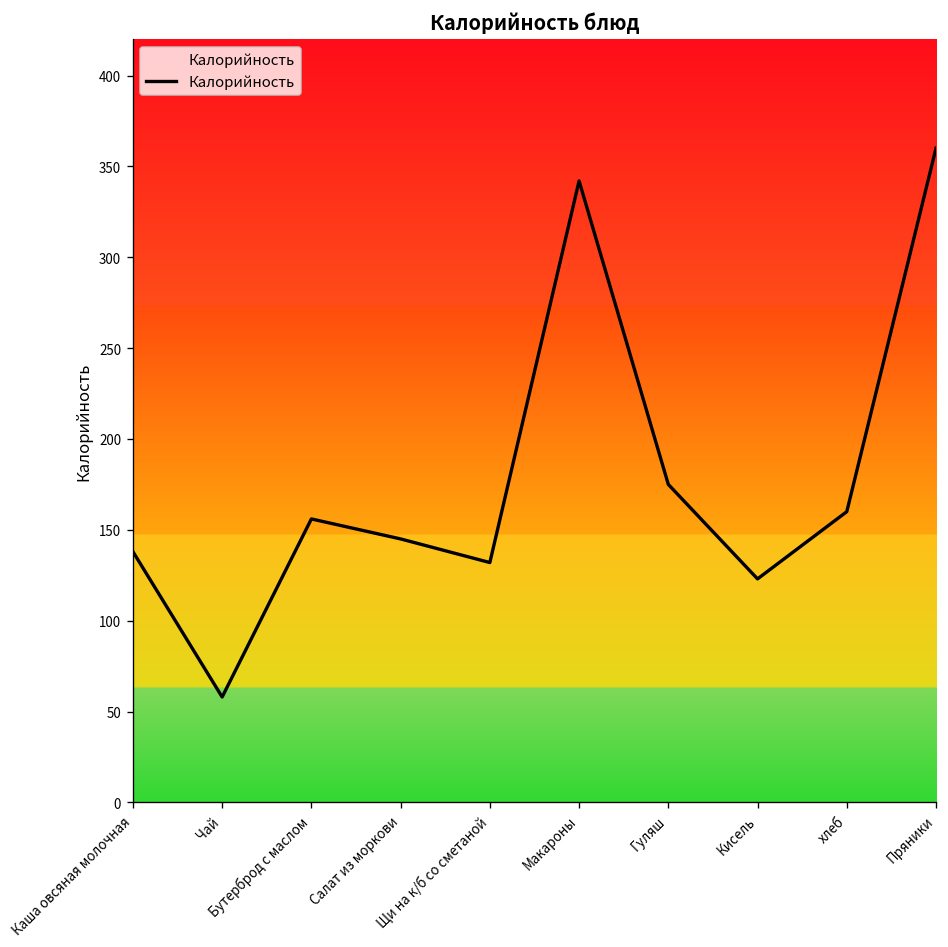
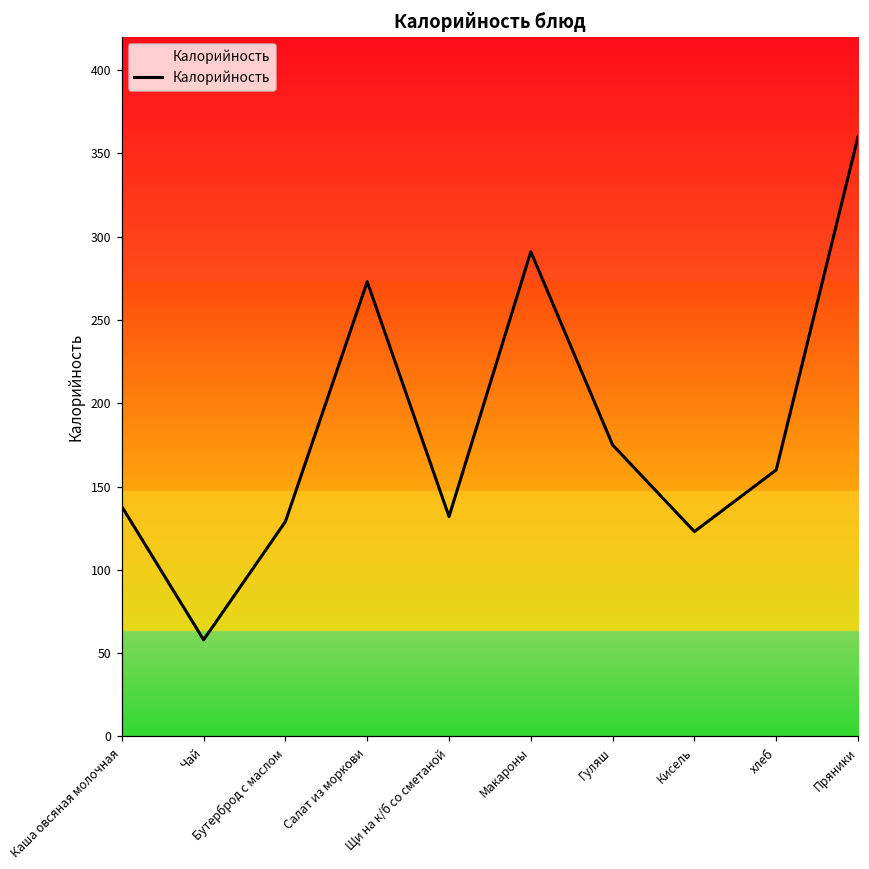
  {
    "Каша овсяная молочная": 138,
    "Чай": 58,
-   "Бутерброд с маслом": 156,
-   "Салат из моркови": 145,
+   "Бутерброд с маслом": 129,
+   "Салат из моркови": 273,
    "Щи на к/б со сметаной": 132,
-   "Макароны": 342,
+   "Макароны": 291,
    "Гуляш": 175,
    "Кисель": 123,
    "хлеб": 160,
    "Пряники": 360
  }
